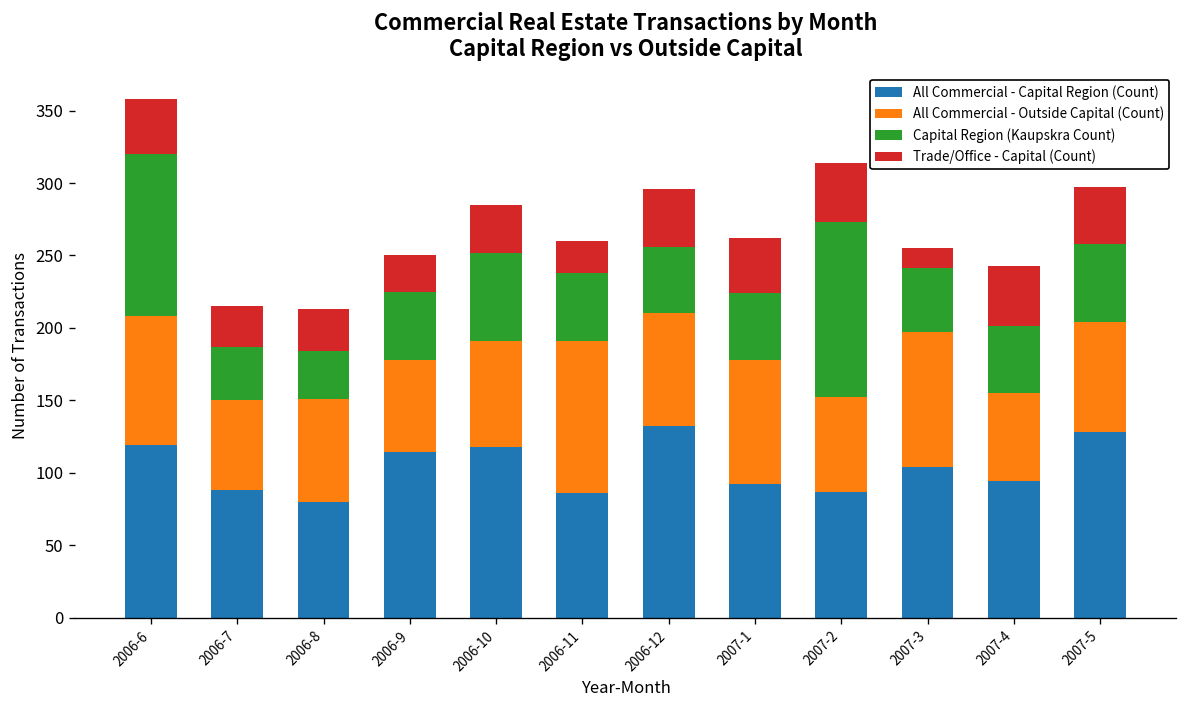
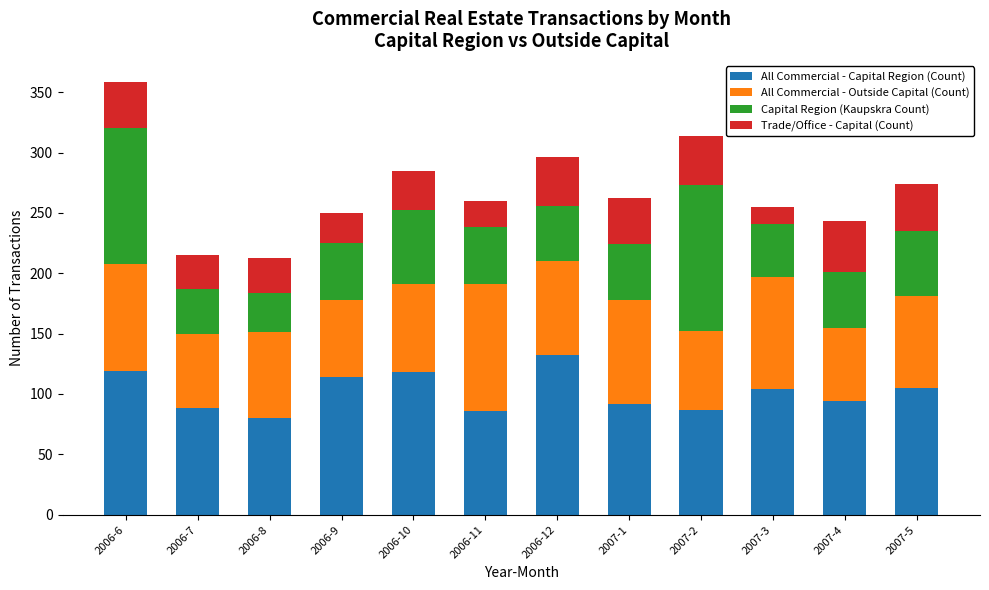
  {
    "All Commercial - Capital Region (Count)": {
      "2006-6": 119,
      "2006-7": 88,
      "2006-8": 80,
      "2006-9": 114,
      "2006-10": 118,
      "2006-11": 86,
      "2006-12": 132,
      "2007-1": 92,
      "2007-2": 87,
      "2007-3": 104,
      "2007-4": 94,
-     "2007-5": 128
+     "2007-5": 105
    },
    "All Commercial - Outside Capital (Count)": {
      "2006-6": 89,
      "2006-7": 62,
      "2006-8": 71,
      "2006-9": 64,
      "2006-10": 73,
      "2006-11": 105,
      "2006-12": 78,
      "2007-1": 86,
      "2007-2": 65,
      "2007-3": 93,
      "2007-4": 61,
      "2007-5": 76
    },
    "Capital Region (Kaupskra Count)": {
      "2006-6": 112,
      "2006-7": 37,
      "2006-8": 33,
      "2006-9": 47,
      "2006-10": 61,
      "2006-11": 47,
      "2006-12": 46,
      "2007-1": 46,
      "2007-2": 121,
      "2007-3": 44,
      "2007-4": 46,
      "2007-5": 54
    },
    "Trade/Office - Capital (Count)": {
      "2006-6": 38,
      "2006-7": 28,
      "2006-8": 29,
      "2006-9": 25,
      "2006-10": 33,
      "2006-11": 22,
      "2006-12": 40,
      "2007-1": 38,
      "2007-2": 41,
      "2007-3": 14,
      "2007-4": 42,
      "2007-5": 39
    }
  }
